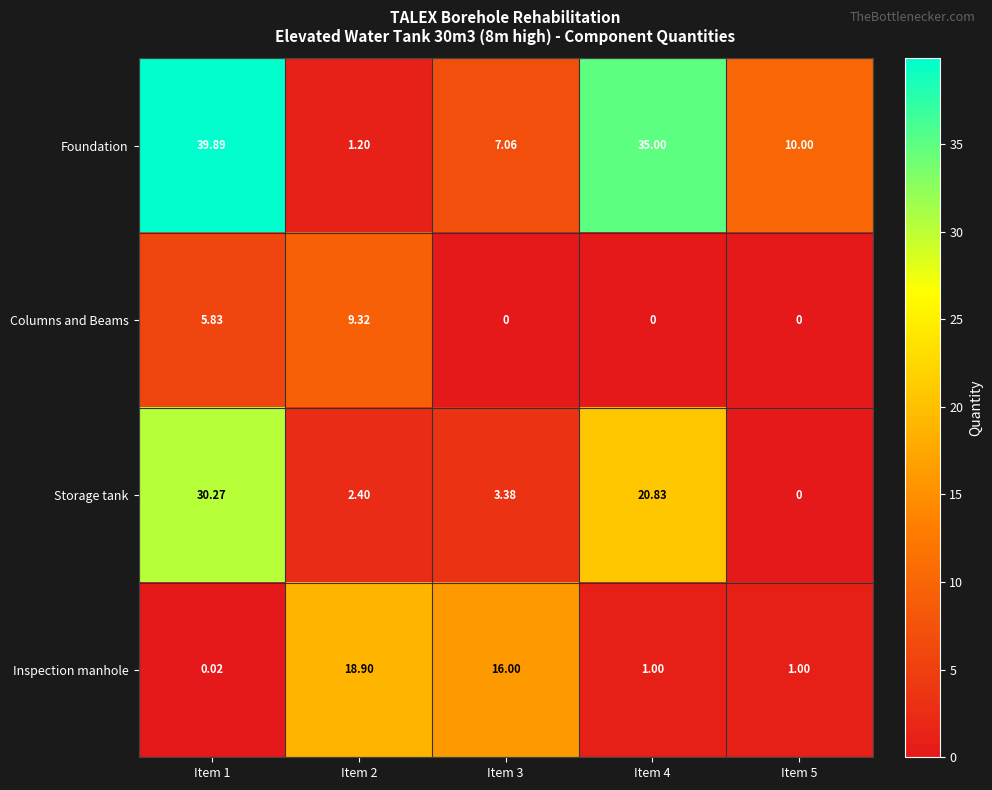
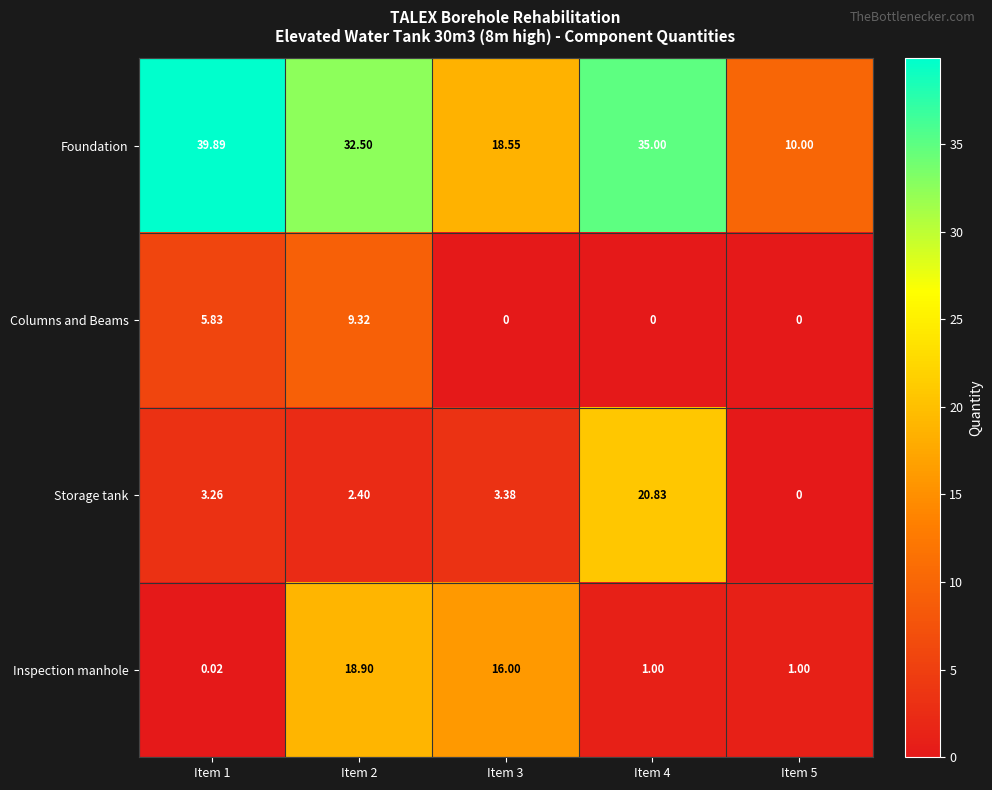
  {
    "Foundation": {
      "Item 1": 39.89,
-     "Item 2": 1.20,
-     "Item 3": 7.06,
+     "Item 2": 32.50,
+     "Item 3": 18.55,
      "Item 4": 35.00,
      "Item 5": 10.00
    },
    "Columns and Beams": {
      "Item 1": 5.83,
      "Item 2": 9.32,
      "Item 3": 0,
      "Item 4": 0,
      "Item 5": 0
    },
    "Storage tank": {
-     "Item 1": 30.27,
+     "Item 1": 3.26,
      "Item 2": 2.40,
      "Item 3": 3.38,
      "Item 4": 20.83,
      "Item 5": 0
    },
    "Inspection manhole": {
      "Item 1": 0.02,
      "Item 2": 18.90,
      "Item 3": 16.00,
      "Item 4": 1.00,
      "Item 5": 1.00
    }
  }
